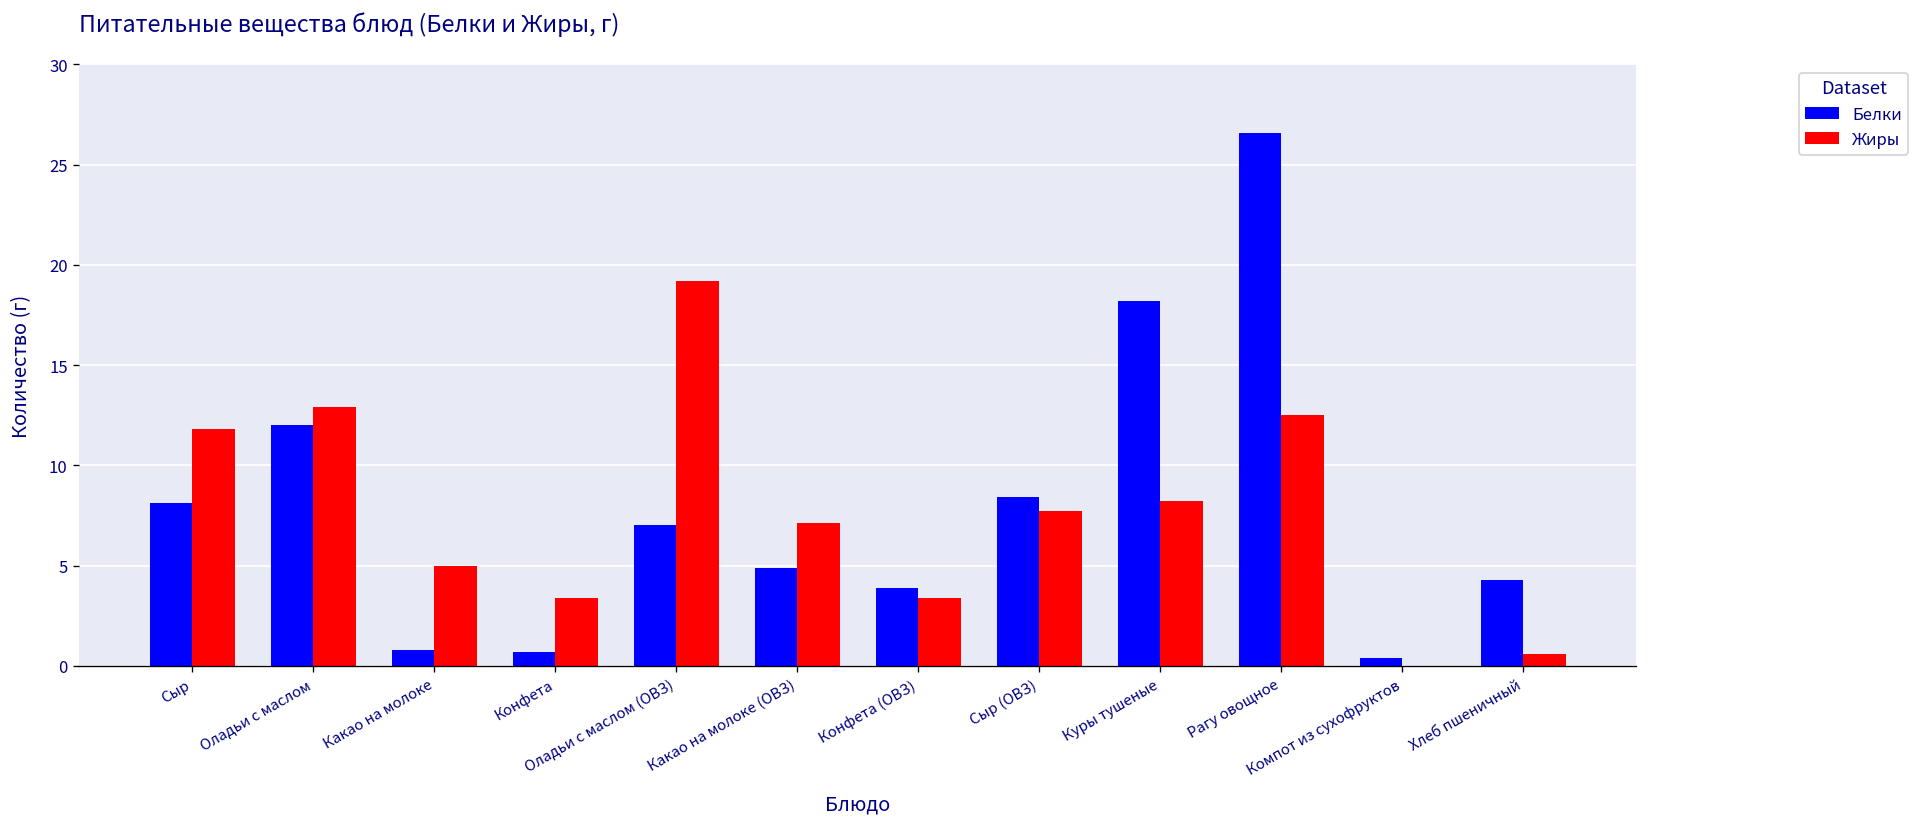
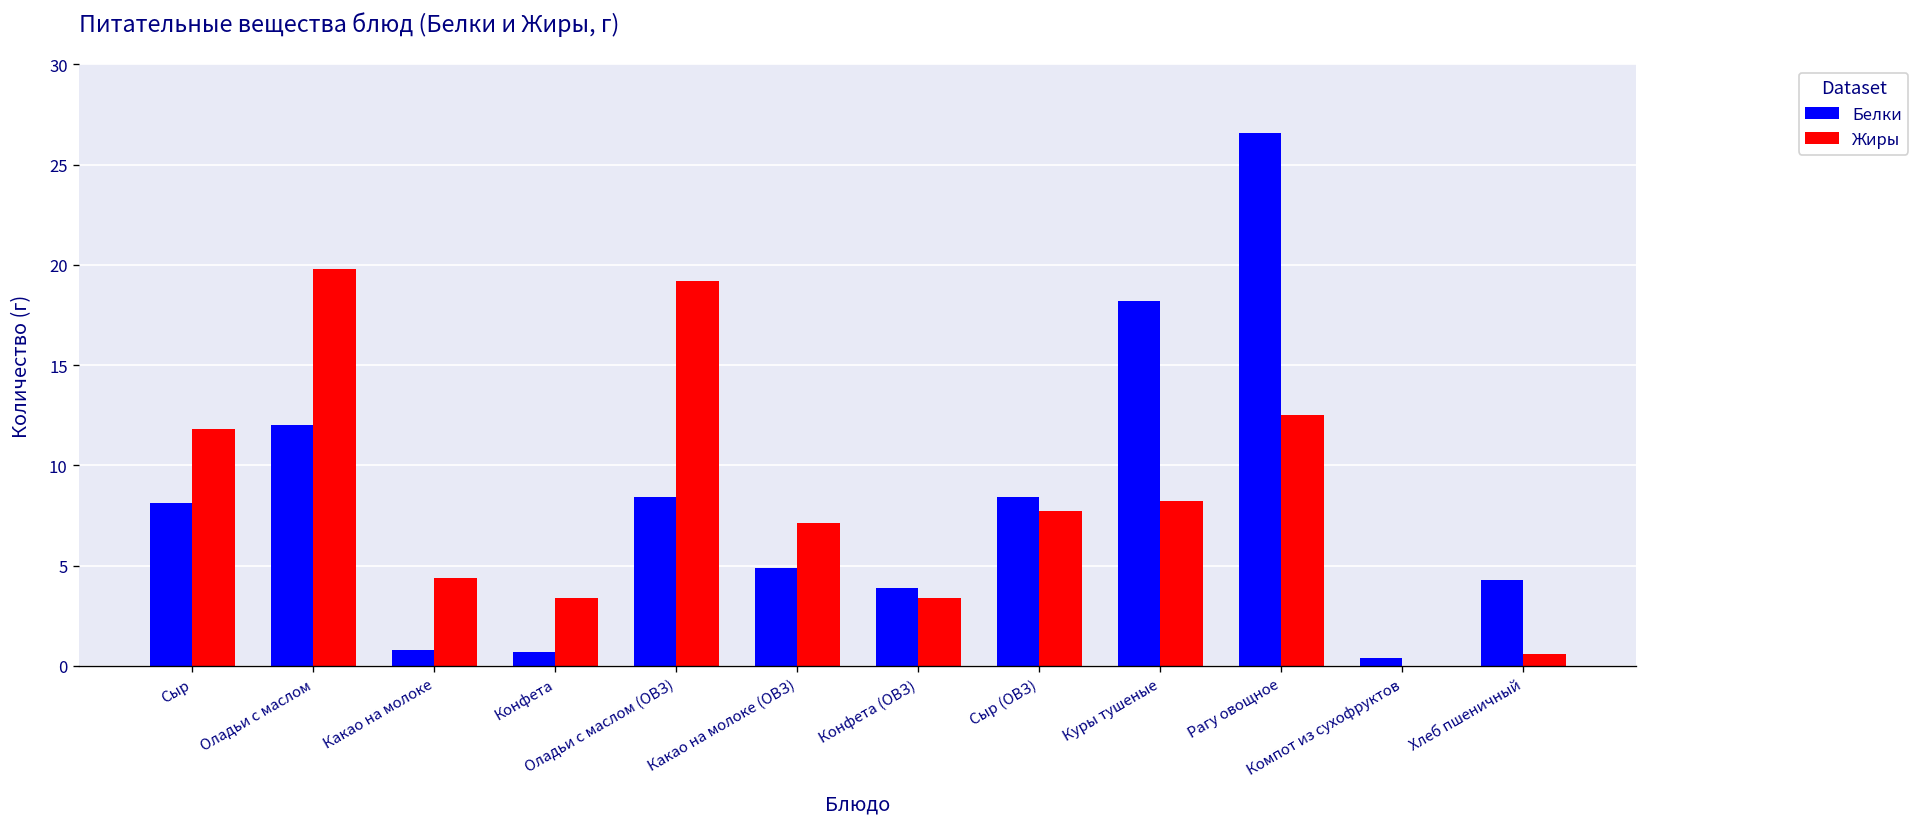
  {
    "Белки": {
      "Сыр": 8.1,
      "Оладьи с маслом": 12.0,
      "Какао на молоке": 0.8,
      "Конфета": 0.7,
-     "Оладьи с маслом (ОВЗ)": 7.0,
+     "Оладьи с маслом (ОВЗ)": 8.4,
      "Какао на молоке (ОВЗ)": 4.9,
      "Конфета (ОВЗ)": 3.9,
      "Сыр (ОВЗ)": 8.4,
      "Куры тушеные": 18.2,
      "Рагу овощное": 26.6,
      "Компот из сухофруктов": 0.4,
      "Хлеб пшеничный": 4.3
    },
    "Жиры": {
      "Сыр": 11.8,
-     "Оладьи с маслом": 12.9,
-     "Какао на молоке": 5.0,
+     "Оладьи с маслом": 19.8,
+     "Какао на молоке": 4.4,
      "Конфета": 3.4,
      "Оладьи с маслом (ОВЗ)": 19.2,
      "Какао на молоке (ОВЗ)": 7.1,
      "Конфета (ОВЗ)": 3.4,
      "Сыр (ОВЗ)": 7.7,
      "Куры тушеные": 8.2,
      "Рагу овощное": 12.5,
      "Компот из сухофруктов": 0.0,
      "Хлеб пшеничный": 0.6
    }
  }
